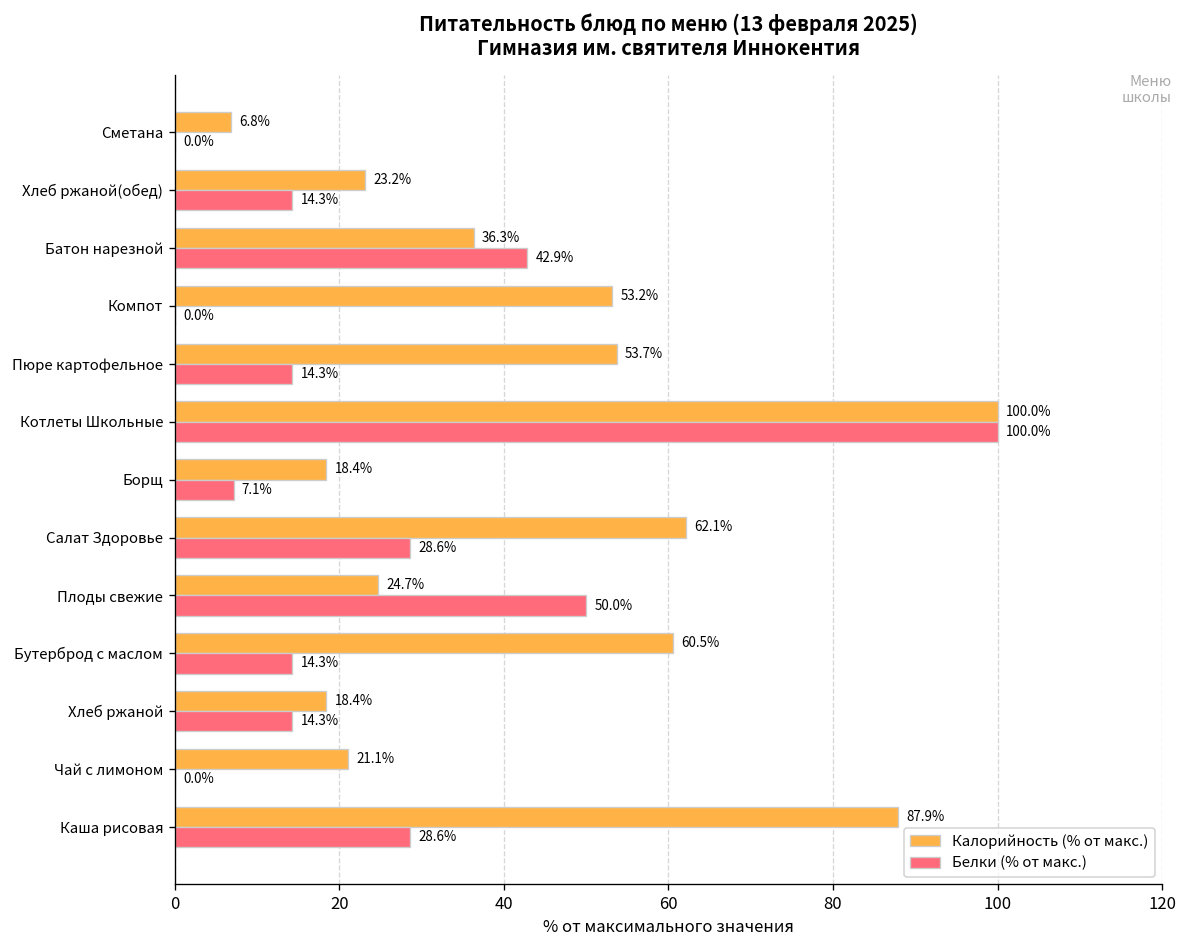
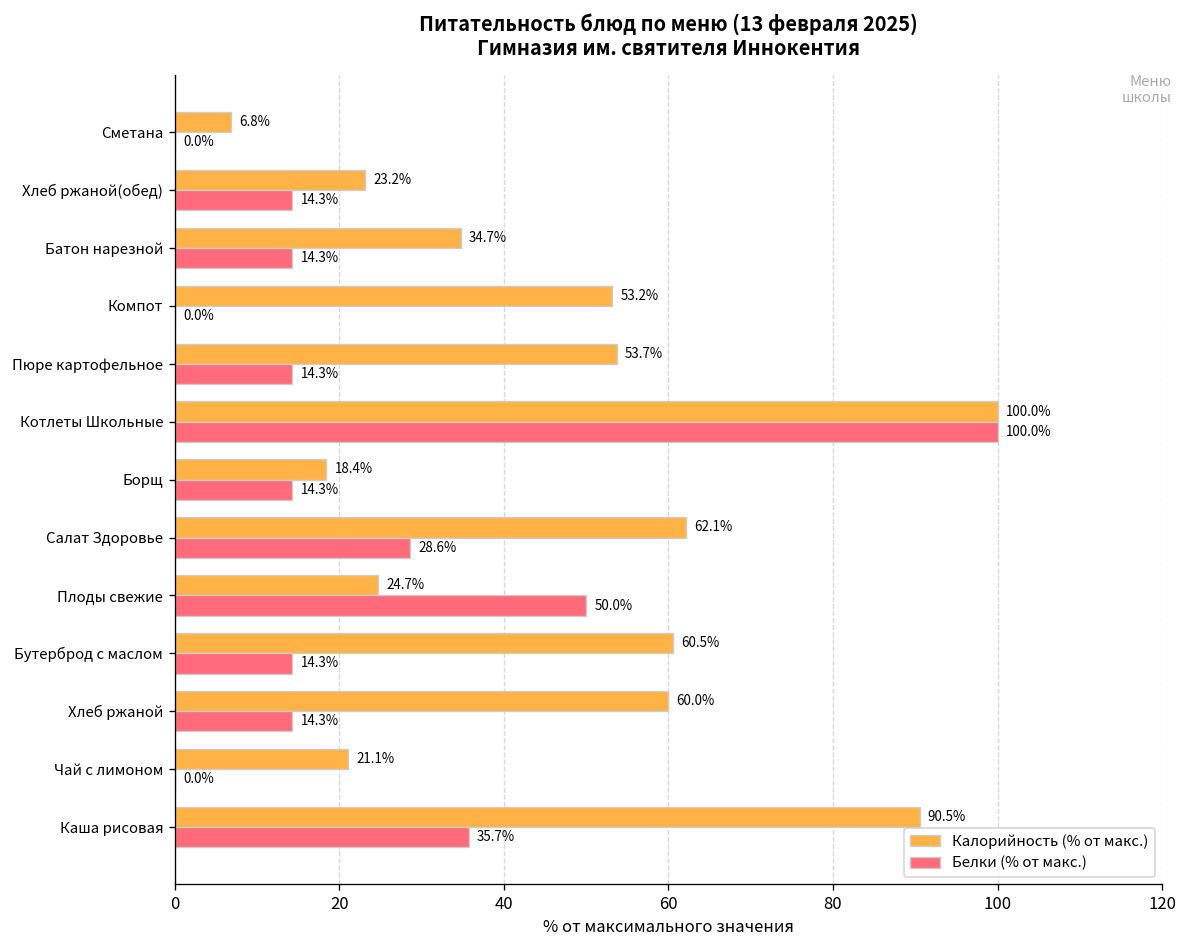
  {
    "Калорийность (% от макс.)": {
      "Сметана": "6.8%",
      "Хлеб ржаной(обед)": "23.2%",
-     "Батон нарезной": "36.3%",
+     "Батон нарезной": "34.7%",
      "Компот": "53.2%",
      "Пюре картофельное": "53.7%",
      "Котлеты Школьные": "100.0%",
      "Борщ": "18.4%",
      "Салат Здоровье": "62.1%",
      "Плоды свежие": "24.7%",
      "Бутерброд с маслом": "60.5%",
-     "Хлеб ржаной": "18.4%",
+     "Хлеб ржаной": "60.0%",
      "Чай с лимоном": "21.1%",
-     "Каша рисовая": "87.9%"
+     "Каша рисовая": "90.5%"
    },
    "Белки (% от макс.)": {
      "Сметана": "0.0%",
      "Хлеб ржаной(обед)": "14.3%",
-     "Батон нарезной": "42.9%",
+     "Батон нарезной": "14.3%",
      "Компот": "0.0%",
      "Пюре картофельное": "14.3%",
      "Котлеты Школьные": "100.0%",
-     "Борщ": "7.1%",
+     "Борщ": "14.3%",
      "Салат Здоровье": "28.6%",
      "Плоды свежие": "50.0%",
      "Бутерброд с маслом": "14.3%",
      "Хлеб ржаной": "14.3%",
      "Чай с лимоном": "0.0%",
-     "Каша рисовая": "28.6%"
+     "Каша рисовая": "35.7%"
    }
  }
